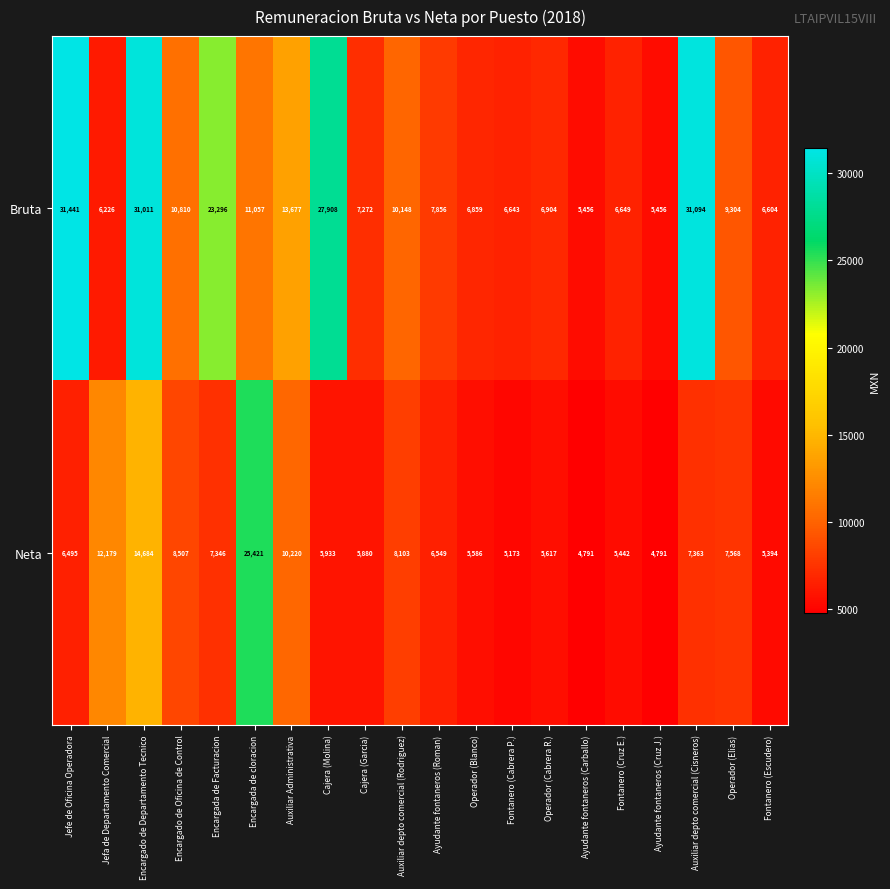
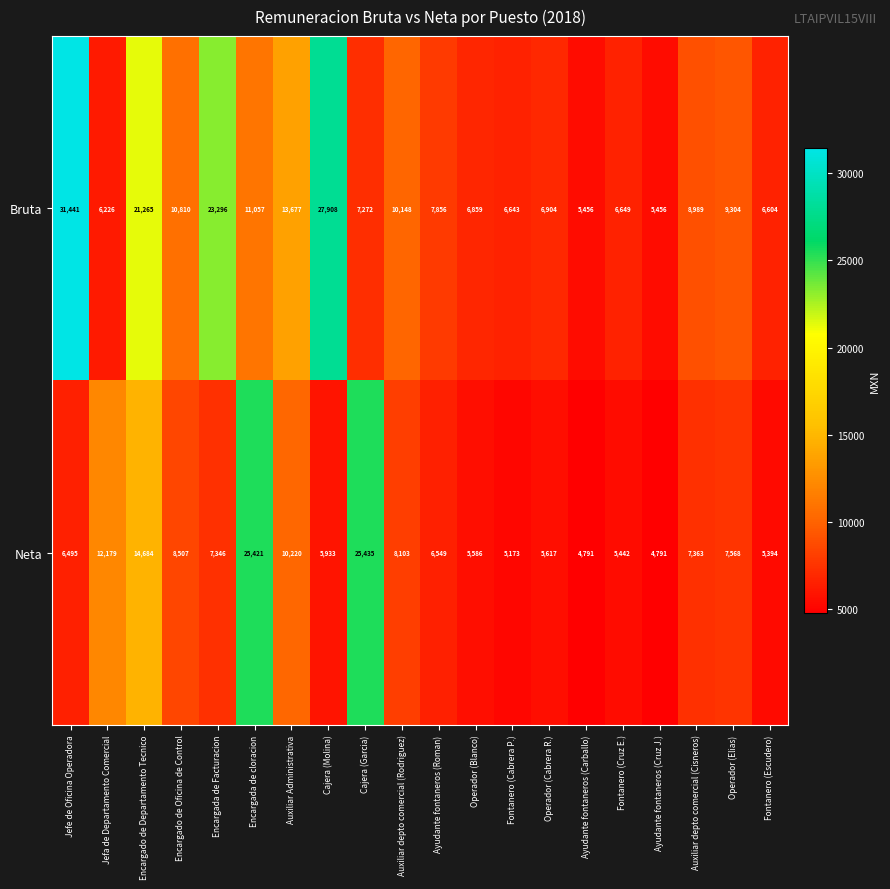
  {
    "Bruta": {
      "Jefe de Oficina Operadora": "31,441",
      "Jefa de Departamento Comercial": "6,226",
-     "Encargado de Departamento Tecnico": "31,011",
+     "Encargado de Departamento Tecnico": "21,265",
      "Encargado de Oficina de Control": "10,810",
      "Encargada de Facturacion": "23,296",
      "Encargada de cloracion": "11,057",
      "Auxiliar Administrativa": "13,677",
      "Cajera (Molina)": "27,908",
      "Cajera (Garcia)": "7,272",
      "Auxiliar depto comercial (Rodriguez)": "10,148",
      "Ayudante fontaneros (Roman)": "7,856",
      "Operador (Blanco)": "6,859",
      "Fontanero (Cabrera P.)": "6,643",
      "Operador (Cabrera R.)": "6,904",
      "Ayudante fontaneros (Carballo)": "5,456",
      "Fontanero (Cruz E.)": "6,649",
      "Ayudante fontaneros (Cruz J.)": "5,456",
-     "Auxiliar depto comercial (Cisneros)": "31,094",
+     "Auxiliar depto comercial (Cisneros)": "8,989",
      "Operador (Elias)": "9,304",
      "Fontanero (Escudero)": "6,604"
    },
    "Neta": {
      "Jefe de Oficina Operadora": "6,495",
      "Jefa de Departamento Comercial": "12,179",
      "Encargado de Departamento Tecnico": "14,684",
      "Encargado de Oficina de Control": "8,507",
      "Encargada de Facturacion": "7,346",
      "Encargada de cloracion": "25,421",
      "Auxiliar Administrativa": "10,220",
      "Cajera (Molina)": "5,933",
-     "Cajera (Garcia)": "5,880",
+     "Cajera (Garcia)": "25,435",
      "Auxiliar depto comercial (Rodriguez)": "8,103",
      "Ayudante fontaneros (Roman)": "6,549",
      "Operador (Blanco)": "5,586",
      "Fontanero (Cabrera P.)": "5,173",
      "Operador (Cabrera R.)": "5,617",
      "Ayudante fontaneros (Carballo)": "4,791",
      "Fontanero (Cruz E.)": "5,442",
      "Ayudante fontaneros (Cruz J.)": "4,791",
      "Auxiliar depto comercial (Cisneros)": "7,363",
      "Operador (Elias)": "7,568",
      "Fontanero (Escudero)": "5,394"
    }
  }
